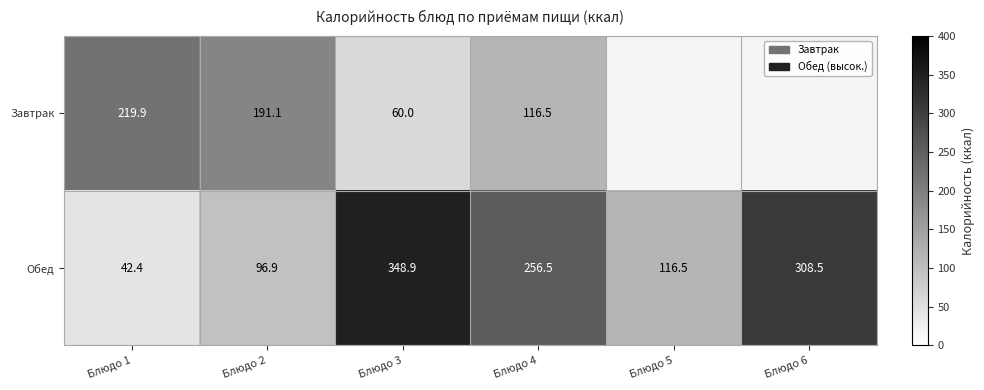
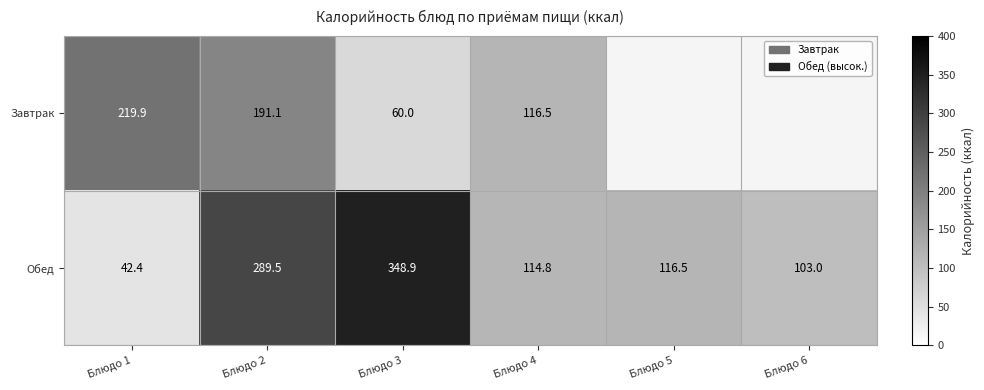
  {
    "Завтрак": {
      "Блюдо 1": 219.9,
      "Блюдо 2": 191.1,
      "Блюдо 3": 60.0,
      "Блюдо 4": 116.5
    },
    "Обед": {
      "Блюдо 1": 42.4,
-     "Блюдо 2": 96.9,
+     "Блюдо 2": 289.5,
      "Блюдо 3": 348.9,
-     "Блюдо 4": 256.5,
+     "Блюдо 4": 114.8,
      "Блюдо 5": 116.5,
-     "Блюдо 6": 308.5
+     "Блюдо 6": 103.0
    }
  }
